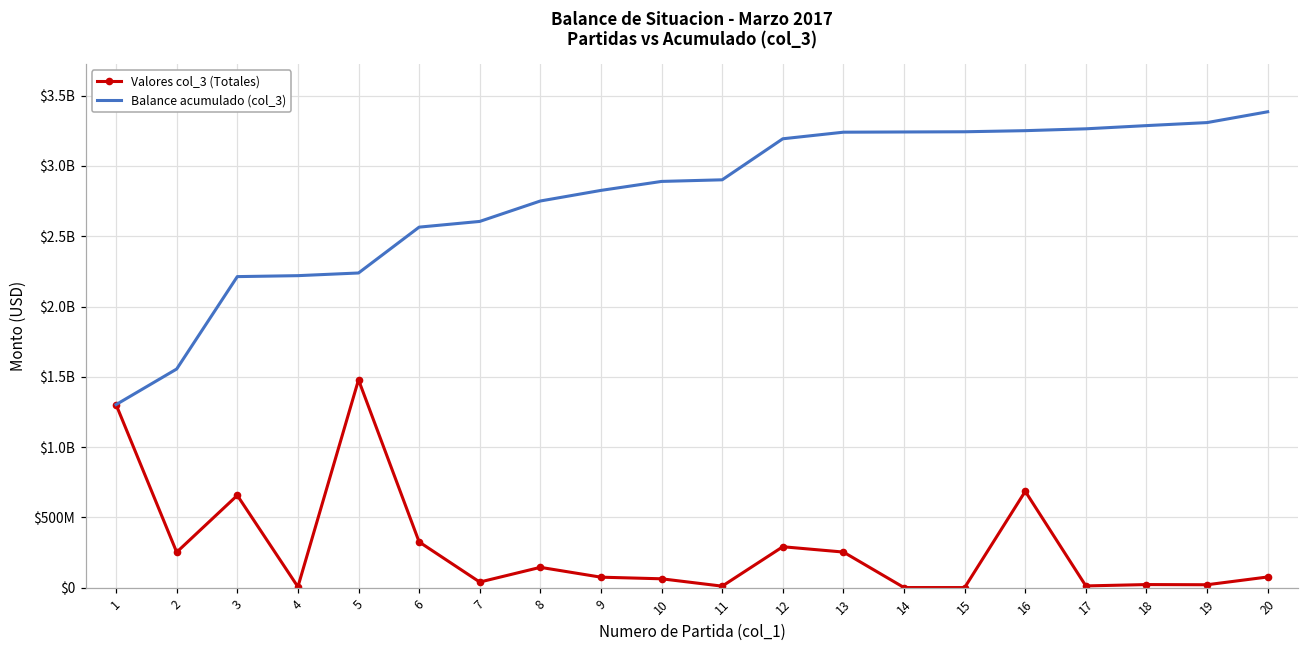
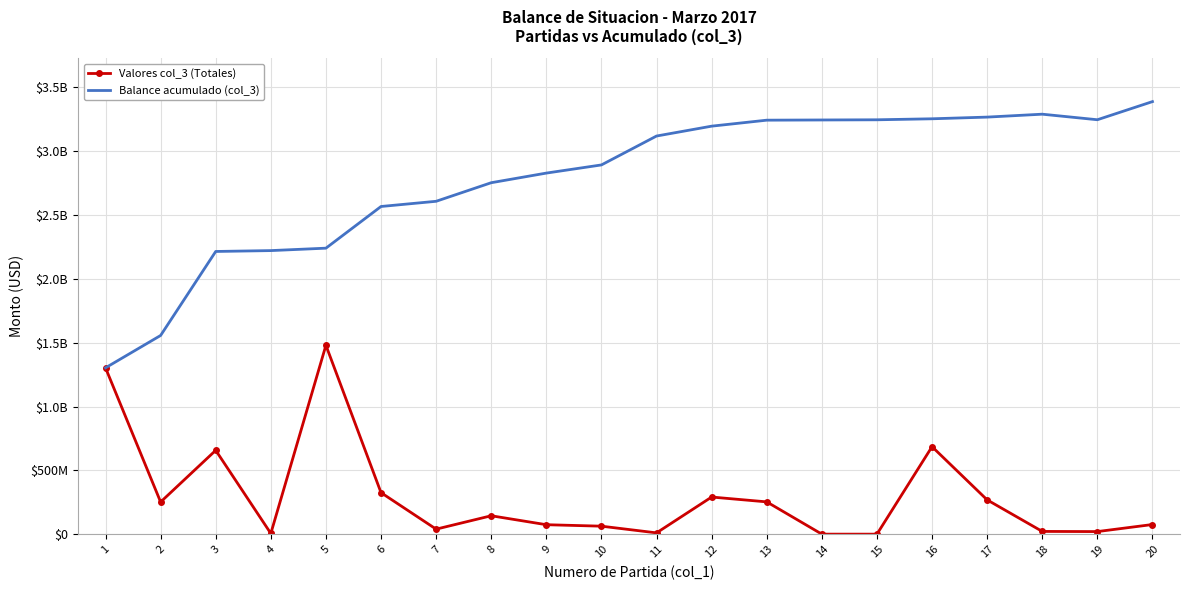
  {
    "Valores col_3 (Totales)": {
      "2": "$250000000",
      "3": "$660000000",
      "4": "$10000000",
      "5": "$1480000000",
      "6": "$330000000",
      "7": "$40000000",
      "8": "$150000000",
      "9": "$80000000",
      "10": "$60000000",
      "11": "$10000000",
      "12": "$290000000",
      "13": "$250000000",
      "14": "$0",
      "15": "$0",
      "16": "$690000000",
-     "17": "$10000000",
+     "17": "$270000000",
      "18": "$20000000",
      "19": "$20000000",
      "20": "$80000000"
    },
    "Balance acumulado (col_3)": {
      "2": "$1560000000",
      "3": "$2210000000",
      "4": "$2220000000",
      "5": "$2240000000",
      "6": "$2560000000",
      "7": "$2610000000",
      "8": "$2750000000",
      "9": "$2830000000",
      "10": "$2890000000",
-     "11": "$2900000000",
+     "11": "$3120000000",
      "12": "$3190000000",
      "13": "$3240000000",
      "14": "$3240000000",
      "15": "$3240000000",
      "16": "$3250000000",
      "17": "$3260000000",
      "18": "$3290000000",
-     "19": "$3310000000",
+     "19": "$3240000000",
      "20": "$3390000000"
    }
  }
